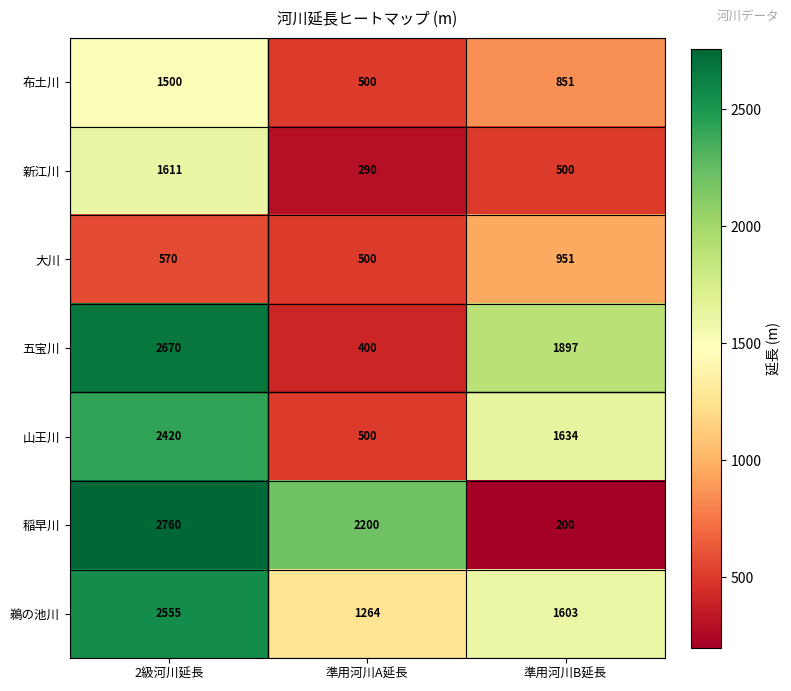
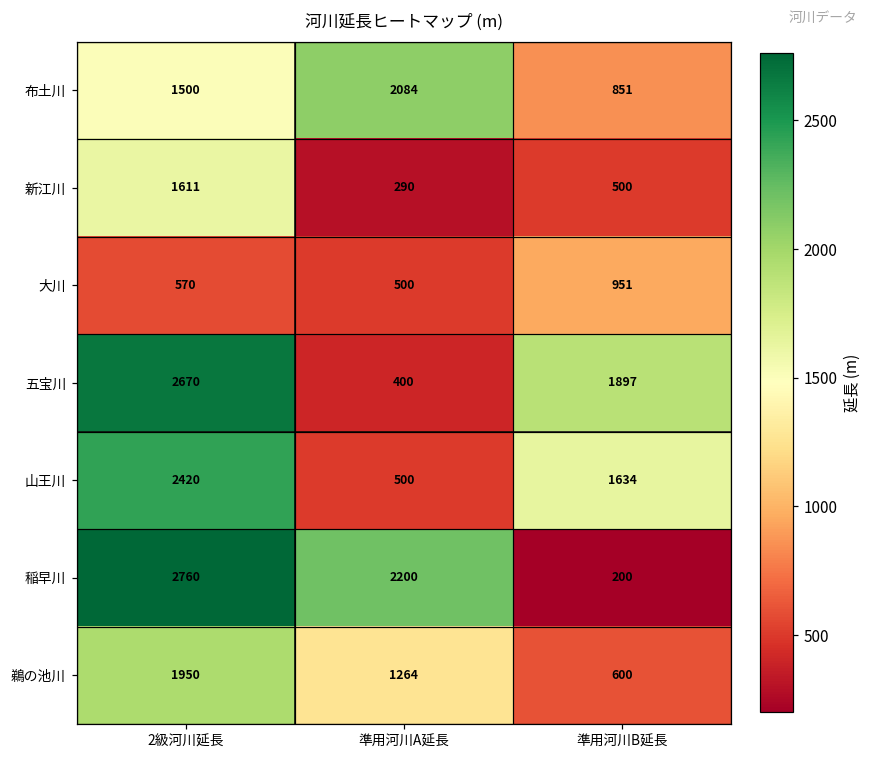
  {
    "布土川": {
      "2級河川延長": 1500,
-     "準用河川A延長": 500,
+     "準用河川A延長": 2084,
      "準用河川B延長": 851
    },
    "新江川": {
      "2級河川延長": 1611,
      "準用河川A延長": 290,
      "準用河川B延長": 500
    },
    "大川": {
      "2級河川延長": 570,
      "準用河川A延長": 500,
      "準用河川B延長": 951
    },
    "五宝川": {
      "2級河川延長": 2670,
      "準用河川A延長": 400,
      "準用河川B延長": 1897
    },
    "山王川": {
      "2級河川延長": 2420,
      "準用河川A延長": 500,
      "準用河川B延長": 1634
    },
    "稲早川": {
      "2級河川延長": 2760,
      "準用河川A延長": 2200,
      "準用河川B延長": 200
    },
    "鵜の池川": {
-     "2級河川延長": 2555,
+     "2級河川延長": 1950,
      "準用河川A延長": 1264,
-     "準用河川B延長": 1603
+     "準用河川B延長": 600
    }
  }
